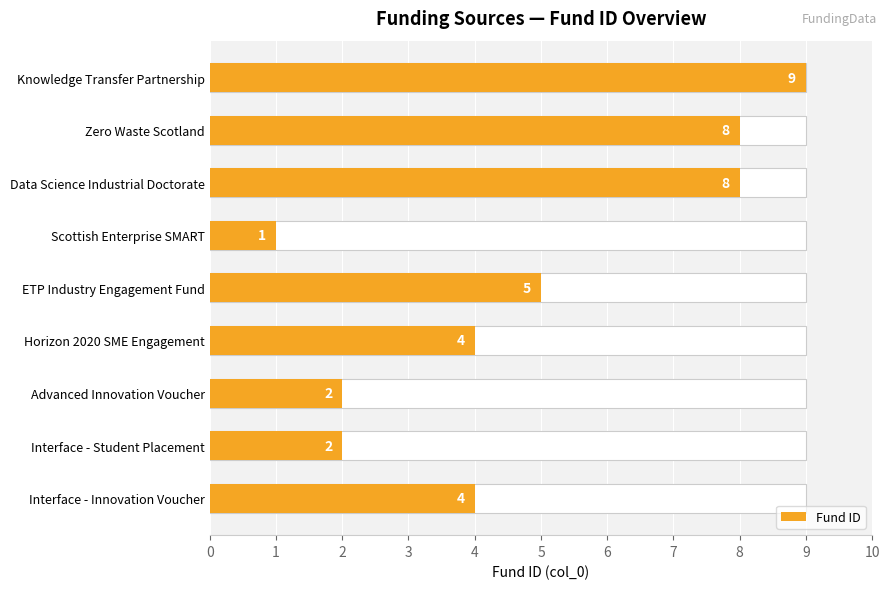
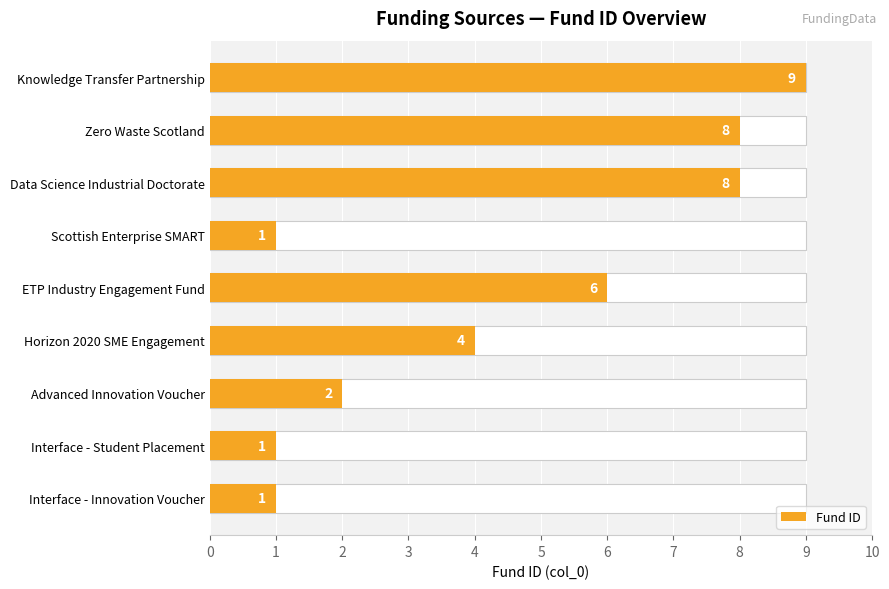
  {
    "Fund ID": {
      "Knowledge Transfer Partnership": 9,
-     "ETP Industry Engagement Fund": 5,
-     "Interface - Student Placement": 2,
-     "Interface - Innovation Voucher": 4
+     "ETP Industry Engagement Fund": 6,
+     "Interface - Student Placement": 1,
+     "Interface - Innovation Voucher": 1
    }
  }
